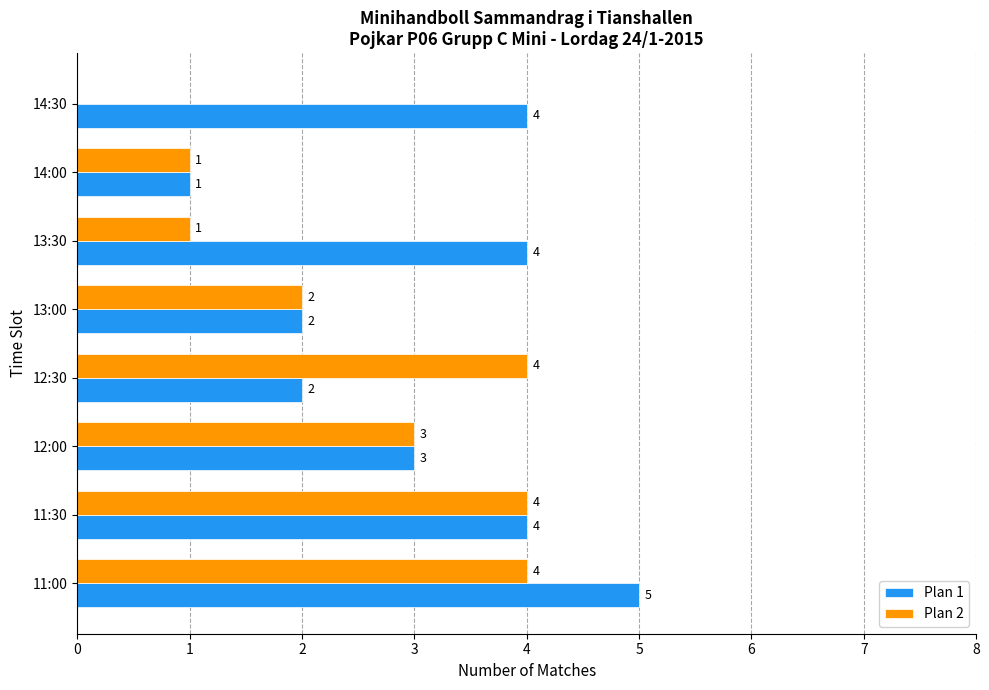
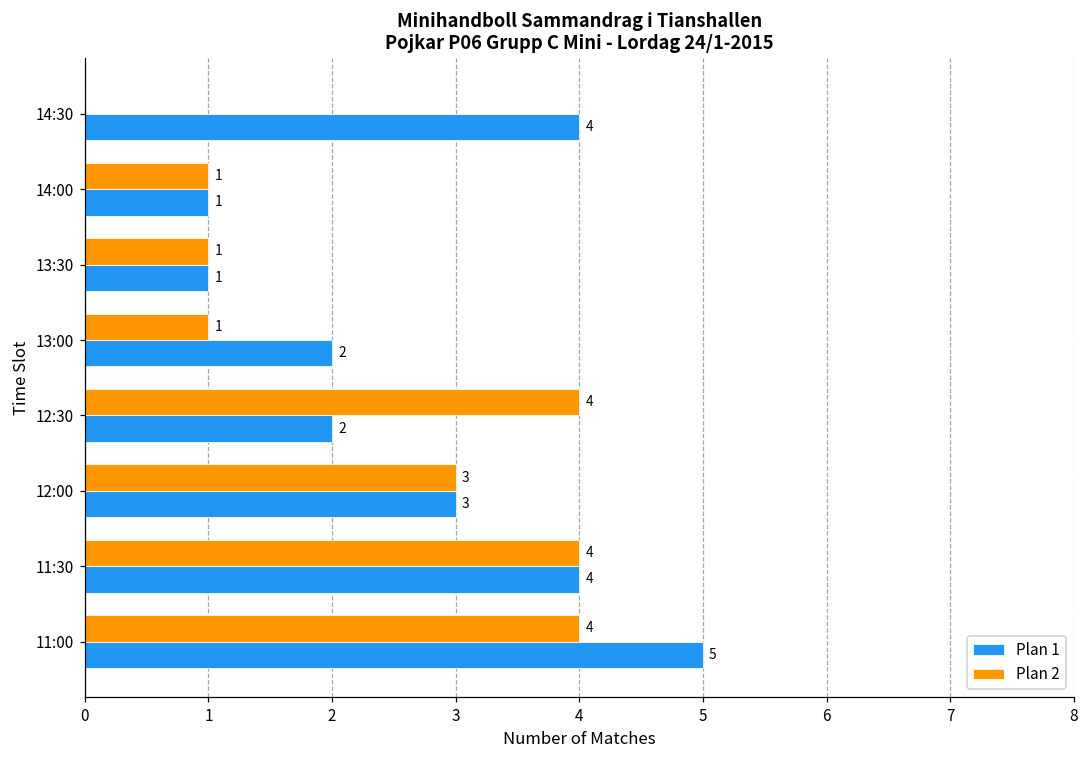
  {
    "Plan 1": {
      "14:30": 4,
      "14:00": 1,
-     "13:30": 4,
+     "13:30": 1,
      "13:00": 2,
      "12:30": 2,
      "12:00": 3,
      "11:30": 4,
      "11:00": 5
    },
    "Plan 2": {
      "14:00": 1,
      "13:30": 1,
-     "13:00": 2,
+     "13:00": 1,
      "12:30": 4,
      "12:00": 3,
      "11:30": 4,
      "11:00": 4
    }
  }
